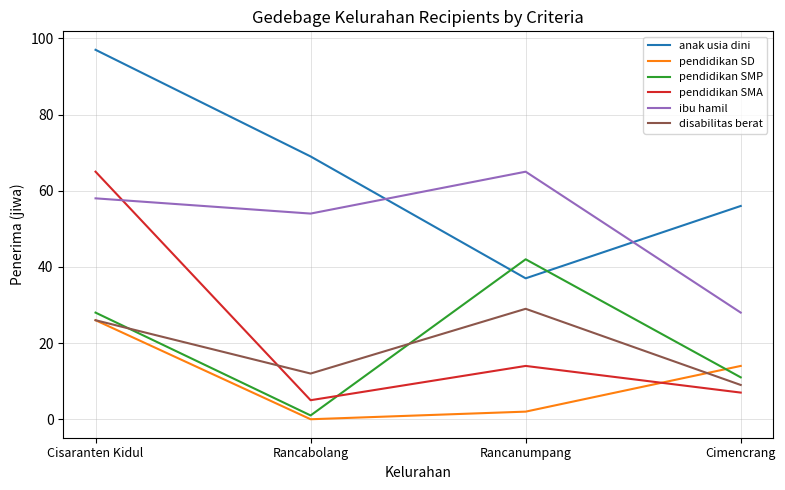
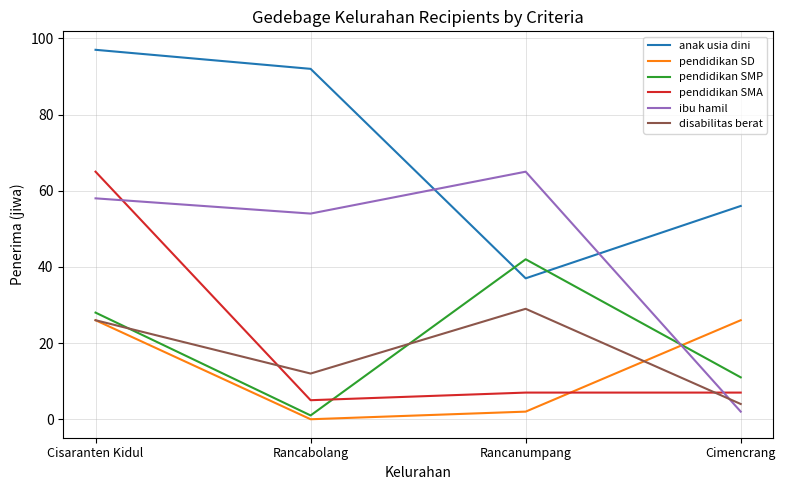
  {
    "anak usia dini": {
      "Cisaranten Kidul": 97,
-     "Rancabolang": 69,
+     "Rancabolang": 92,
      "Rancanumpang": 37,
      "Cimencrang": 56
    },
    "pendidikan SD": {
      "Rancabolang": 0,
      "Rancanumpang": 2,
-     "Cimencrang": 14
+     "Cimencrang": 26
    },
    "pendidikan SMP": {
      "Cisaranten Kidul": 28,
      "Rancabolang": 1,
      "Rancanumpang": 42,
      "Cimencrang": 11
    },
    "pendidikan SMA": {
      "Cisaranten Kidul": 65,
      "Rancabolang": 5,
-     "Rancanumpang": 14,
+     "Rancanumpang": 7,
      "Cimencrang": 7
    },
    "ibu hamil": {
      "Cisaranten Kidul": 58,
      "Rancabolang": 54,
      "Rancanumpang": 65,
-     "Cimencrang": 28
+     "Cimencrang": 2
    },
    "disabilitas berat": {
      "Rancabolang": 12,
      "Rancanumpang": 29,
-     "Cimencrang": 9
+     "Cimencrang": 4
    }
  }
